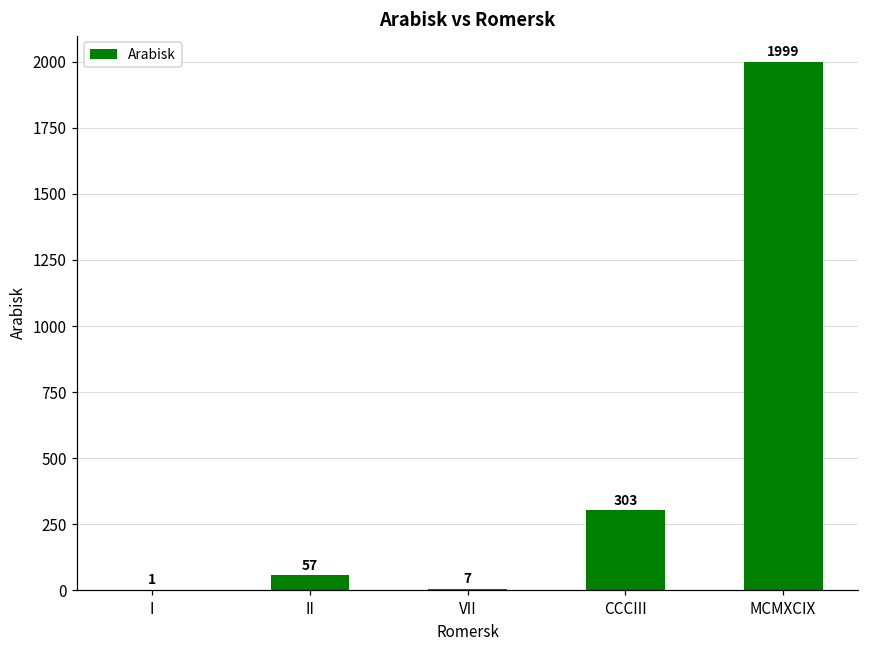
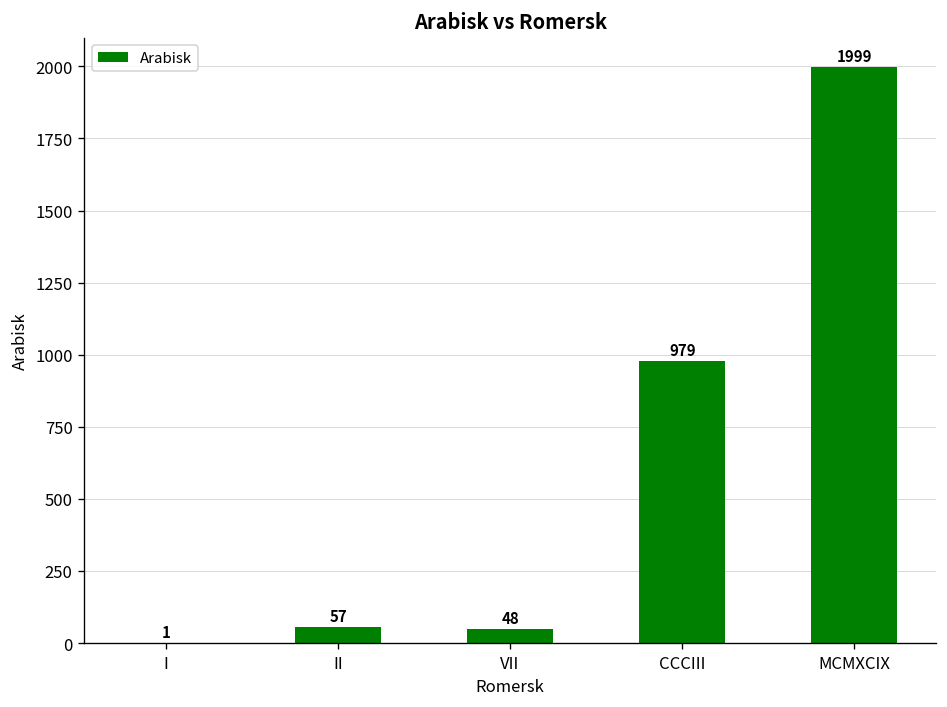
  {
    "I": 1,
    "II": 57,
-   "VII": 7,
-   "CCCIII": 303,
+   "VII": 48,
+   "CCCIII": 979,
    "MCMXCIX": 1999
  }
